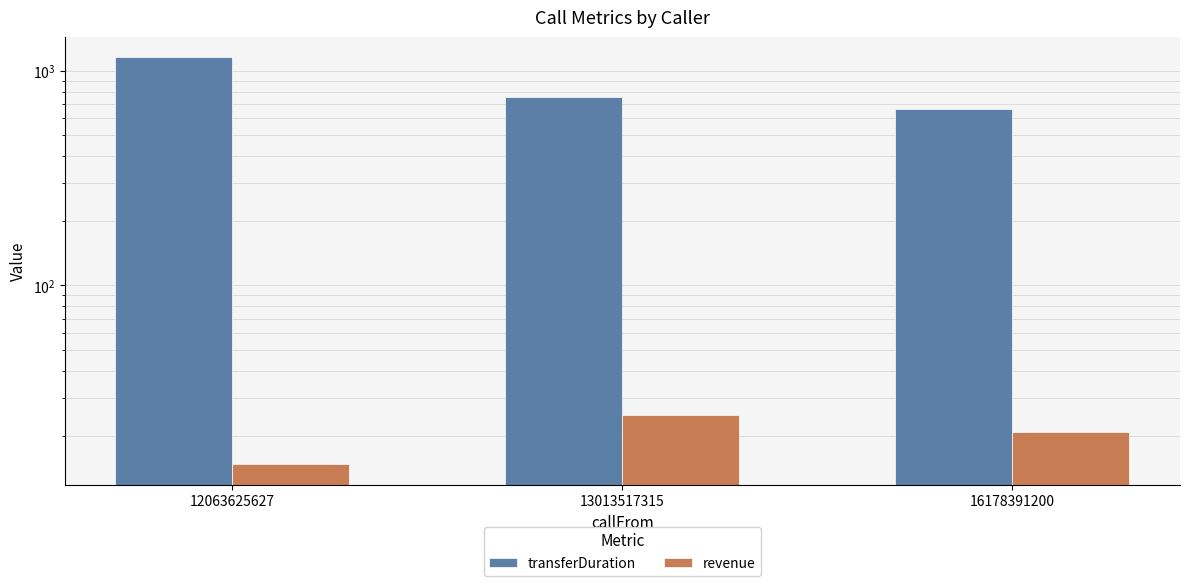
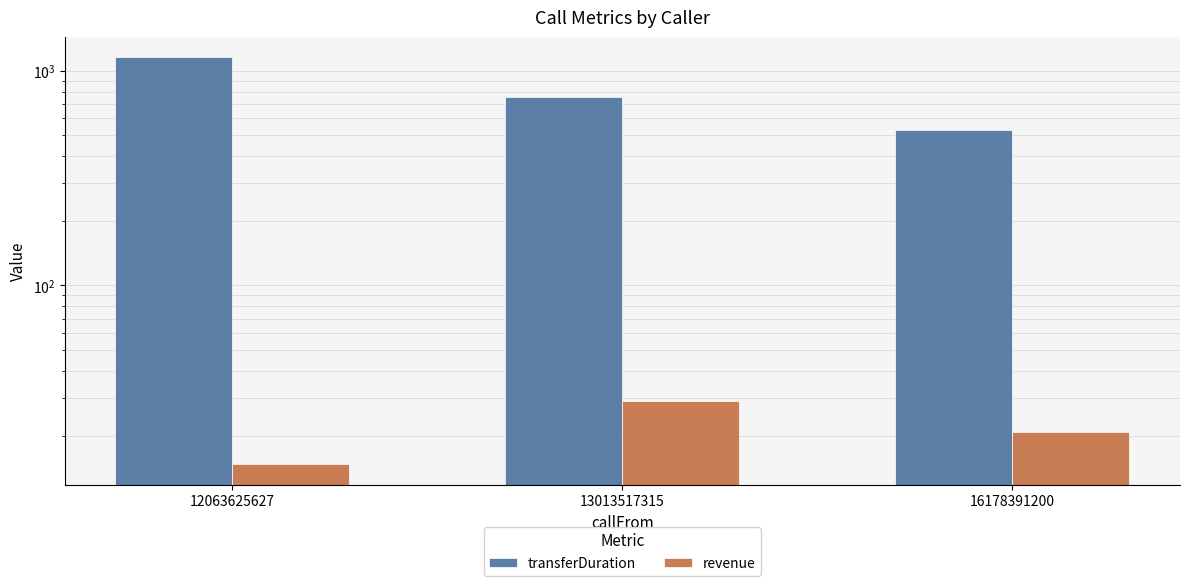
  {
    "transferDuration": {
      "12063625627": 1200,
      "13013517315": 750,
-     "16178391200": 670
+     "16178391200": 530
    },
    "revenue": {
      "12063625627": 15,
-     "13013517315": 25,
+     "13013517315": 29,
      "16178391200": 21
    }
  }
